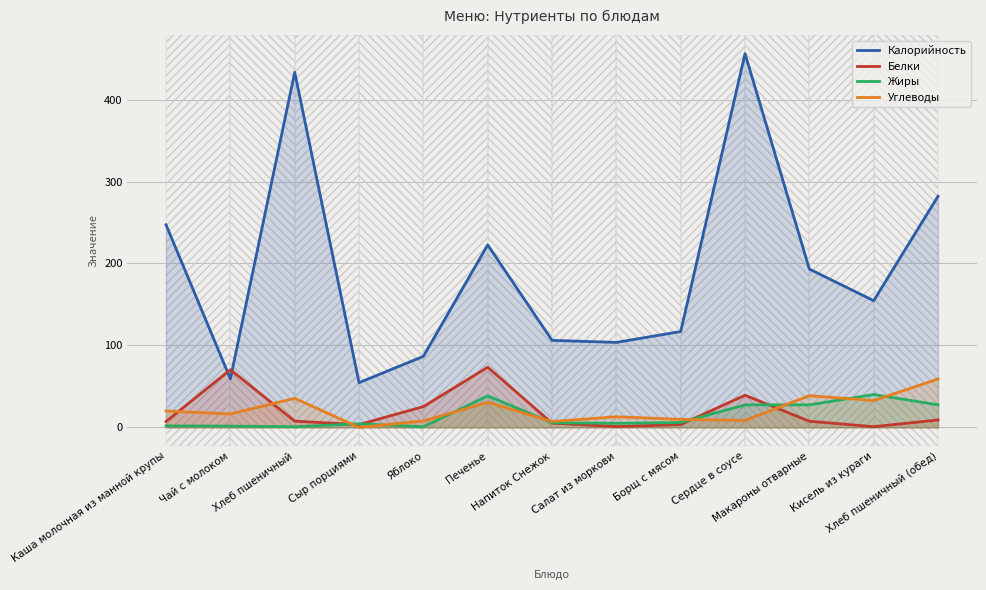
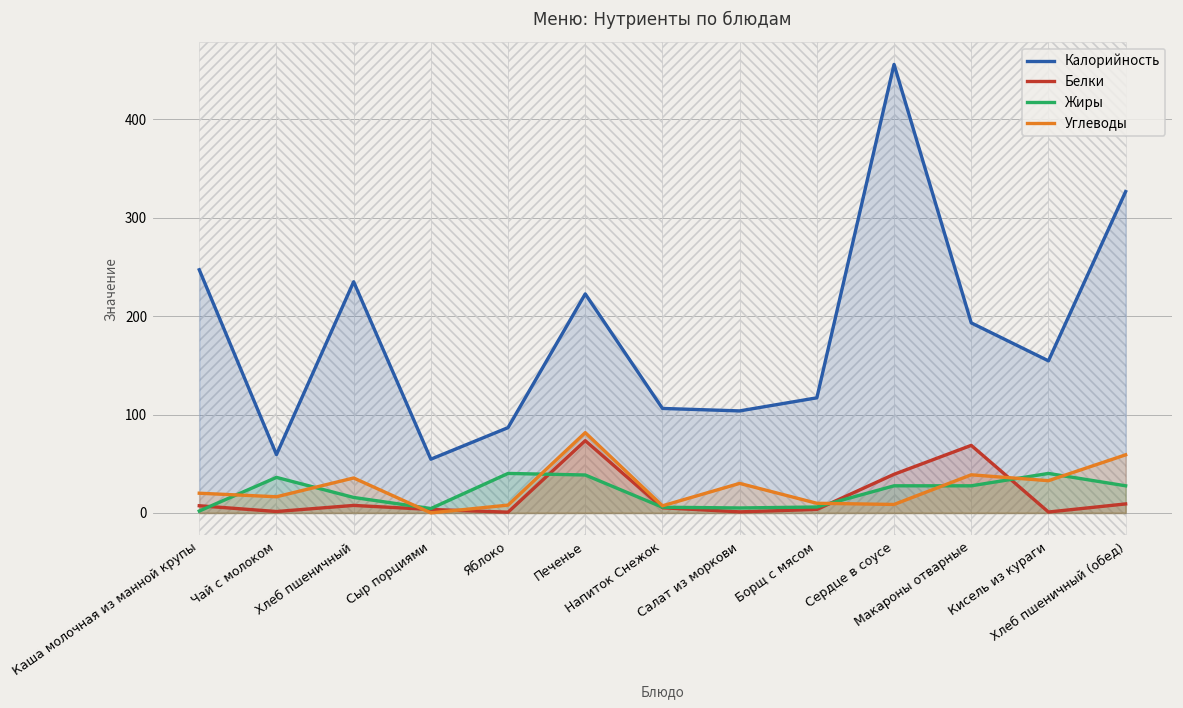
  {
    "Калорийность": {
      "Каша молочная из манной крупы": 250,
      "Чай с молоком": 60,
-     "Хлеб пшеничный": 430,
+     "Хлеб пшеничный": 240,
      "Сыр порциями": 50,
      "Яблоко": 90,
      "Печенье": 220,
      "Напиток Снежок": 110,
      "Салат из моркови": 100,
      "Борщ с мясом": 120,
      "Сердце в соусе": 460,
      "Макароны отварные": 190,
      "Кисель из кураги": 150,
-     "Хлеб пшеничный (обед)": 280
+     "Хлеб пшеничный (обед)": 330
    },
    "Белки": {
      "Каша молочная из манной крупы": 10,
-     "Чай с молоком": 70,
+     "Чай с молоком": 0,
      "Хлеб пшеничный": 10,
-     "Яблоко": 30,
+     "Яблоко": 0,
      "Печенье": 70,
      "Салат из моркови": 0,
      "Сердце в соусе": 40,
-     "Макароны отварные": 10,
+     "Макароны отварные": 70,
      "Кисель из кураги": 0,
      "Хлеб пшеничный (обед)": 10
    },
    "Жиры": {
      "Каша молочная из манной крупы": 0,
-     "Чай с молоком": 0,
-     "Хлеб пшеничный": 0,
-     "Яблоко": 0,
+     "Чай с молоком": 40,
+     "Хлеб пшеничный": 20,
+     "Яблоко": 40,
      "Печенье": 40,
      "Салат из моркови": 10,
      "Сердце в соусе": 30,
      "Макароны отварные": 30,
      "Кисель из кураги": 40,
      "Хлеб пшеничный (обед)": 30
    },
    "Углеводы": {
      "Каша молочная из манной крупы": 20,
      "Чай с молоком": 20,
      "Хлеб пшеничный": 40,
      "Сыр порциями": 0,
      "Яблоко": 10,
-     "Печенье": 30,
-     "Салат из моркови": 10,
+     "Печенье": 80,
+     "Салат из моркови": 30,
      "Борщ с мясом": 10,
      "Сердце в соусе": 10,
      "Макароны отварные": 40,
      "Кисель из кураги": 30,
      "Хлеб пшеничный (обед)": 60
    }
  }
